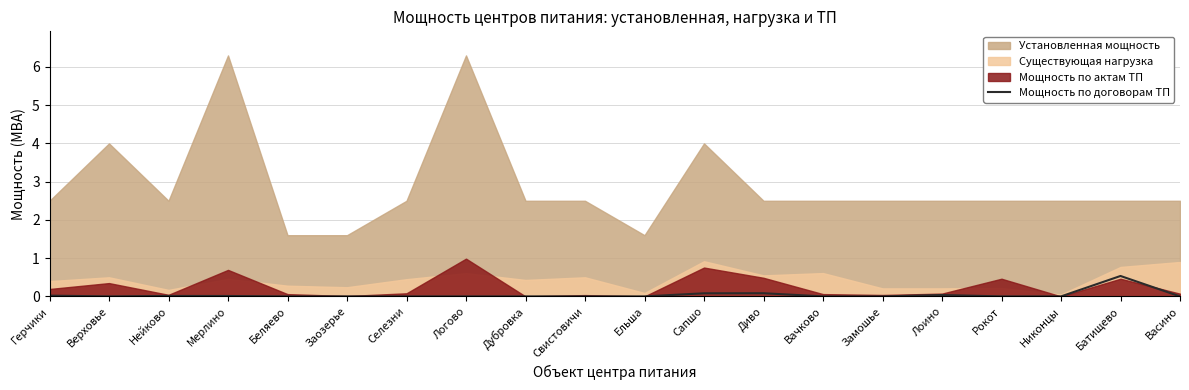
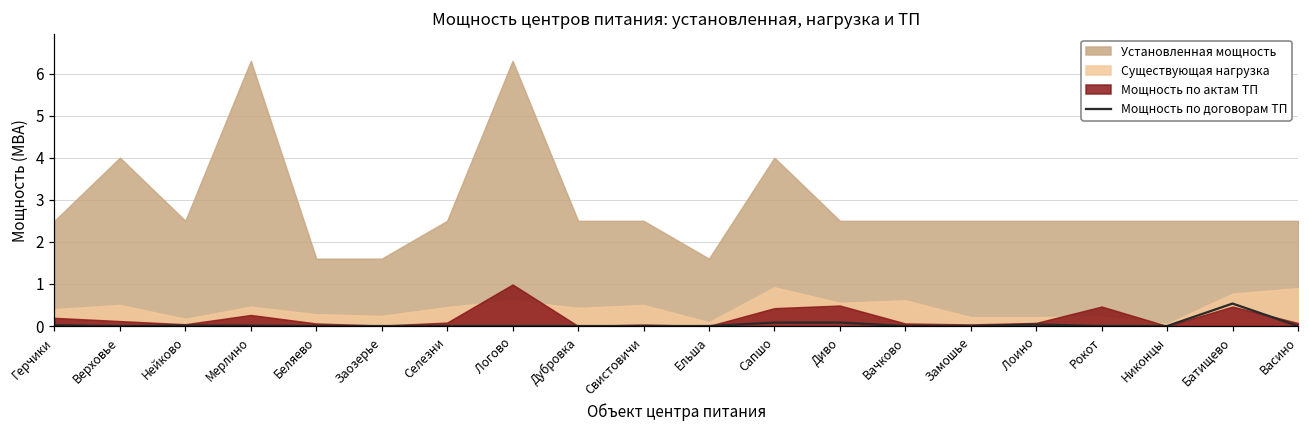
  {
    "Мощность по договорам ТП": {
      "Герчики": 0.0,
      "Верховье": 0.0,
      "Мерлино": 0.0,
      "Селезни": 0.0,
      "Логово": 0.0,
      "Сапшо": 0.1,
      "Диво": 0.1,
      "Рокот": 0.0,
      "Батищево": 0.5,
      "Васино": 0.0
    },
    "Мощность по актам ТП": {
      "Герчики": 0.2,
-     "Верховье": 0.3,
-     "Мерлино": 0.7,
+     "Верховье": 0.1,
+     "Мерлино": 0.3,
      "Селезни": 0.1,
      "Логово": 1.0,
-     "Сапшо": 0.8,
+     "Сапшо": 0.4,
      "Рокот": 0.5,
      "Батищево": 0.5,
      "Васино": 0.1
    }
  }
